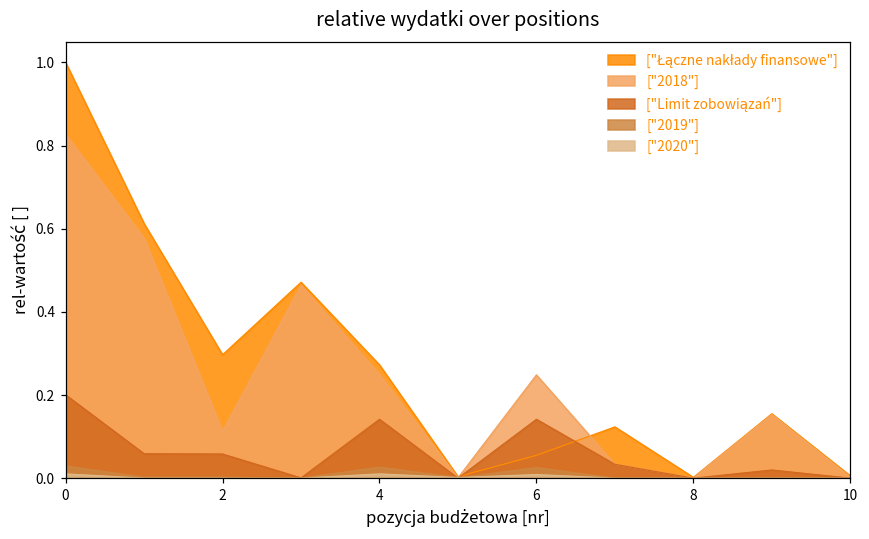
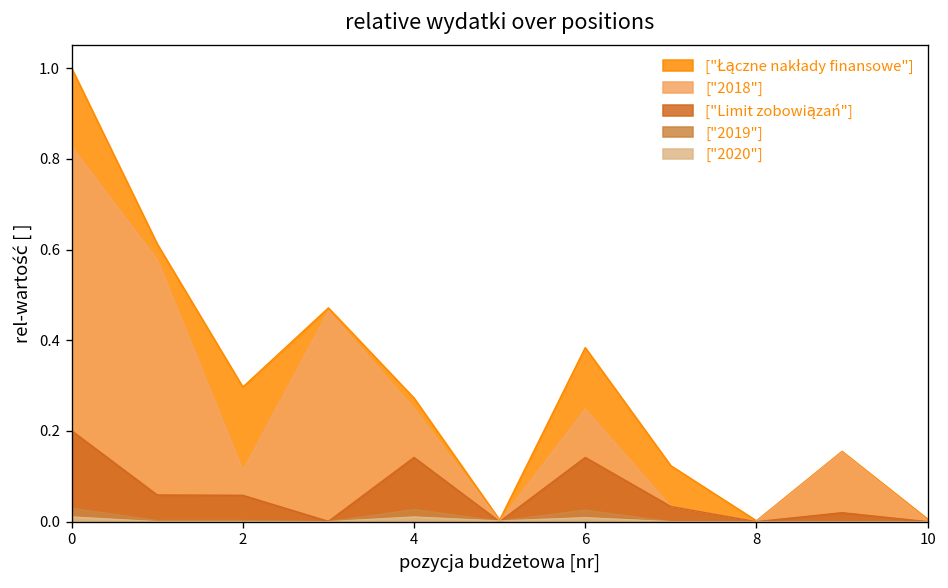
  {
    "[\"Łączne nakłady finansowe\"]": {
      "0": 1.00,
      "2": 0.30,
      "4": 0.27,
-     "6": 0.06
+     "6": 0.38
    }
  }
